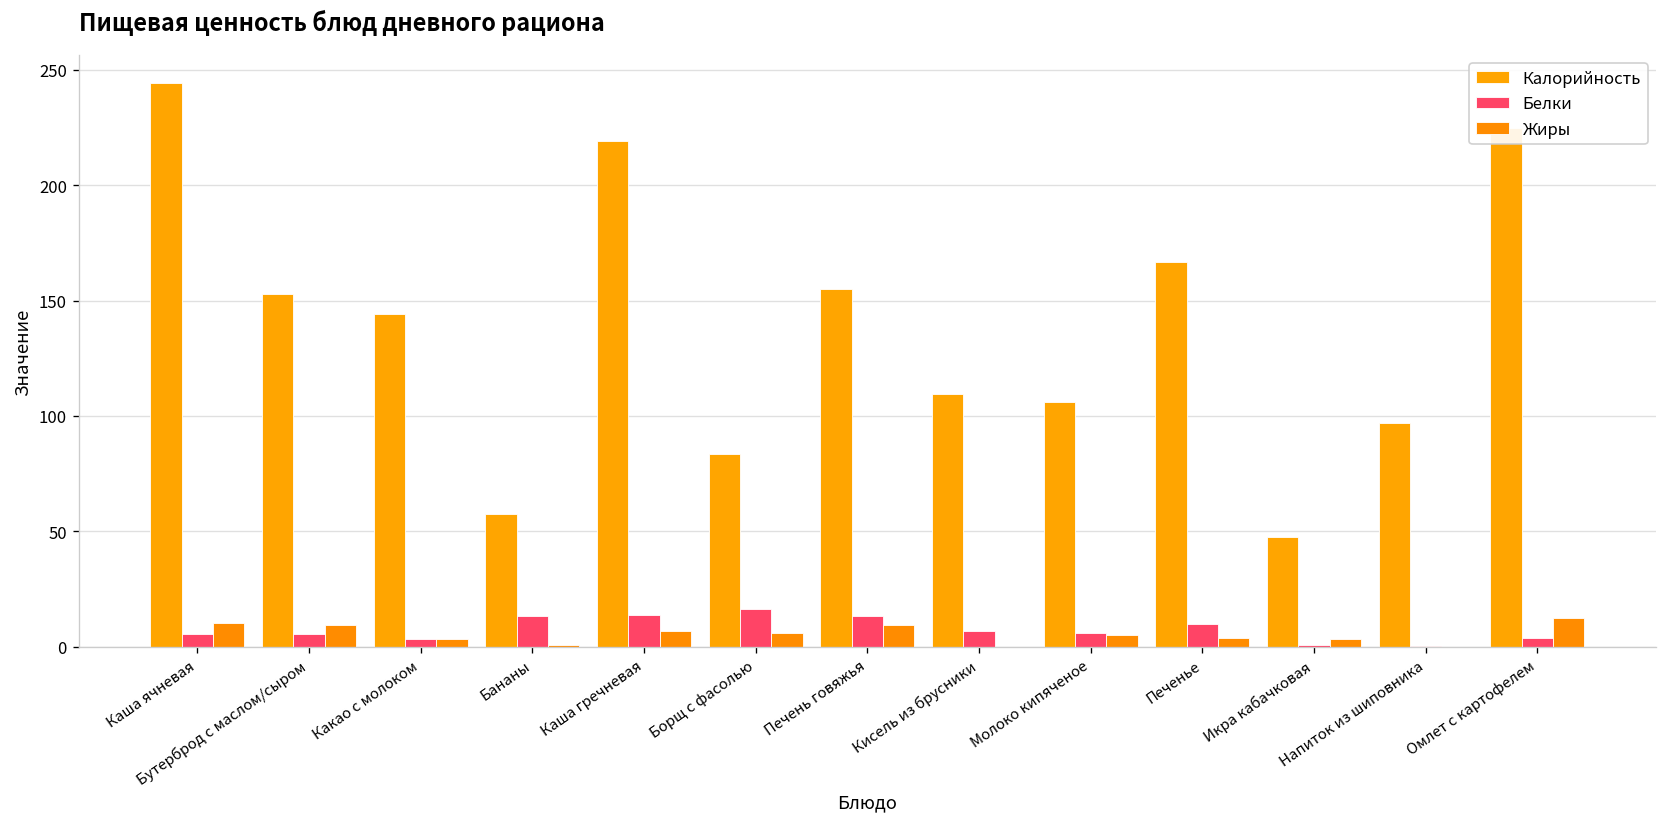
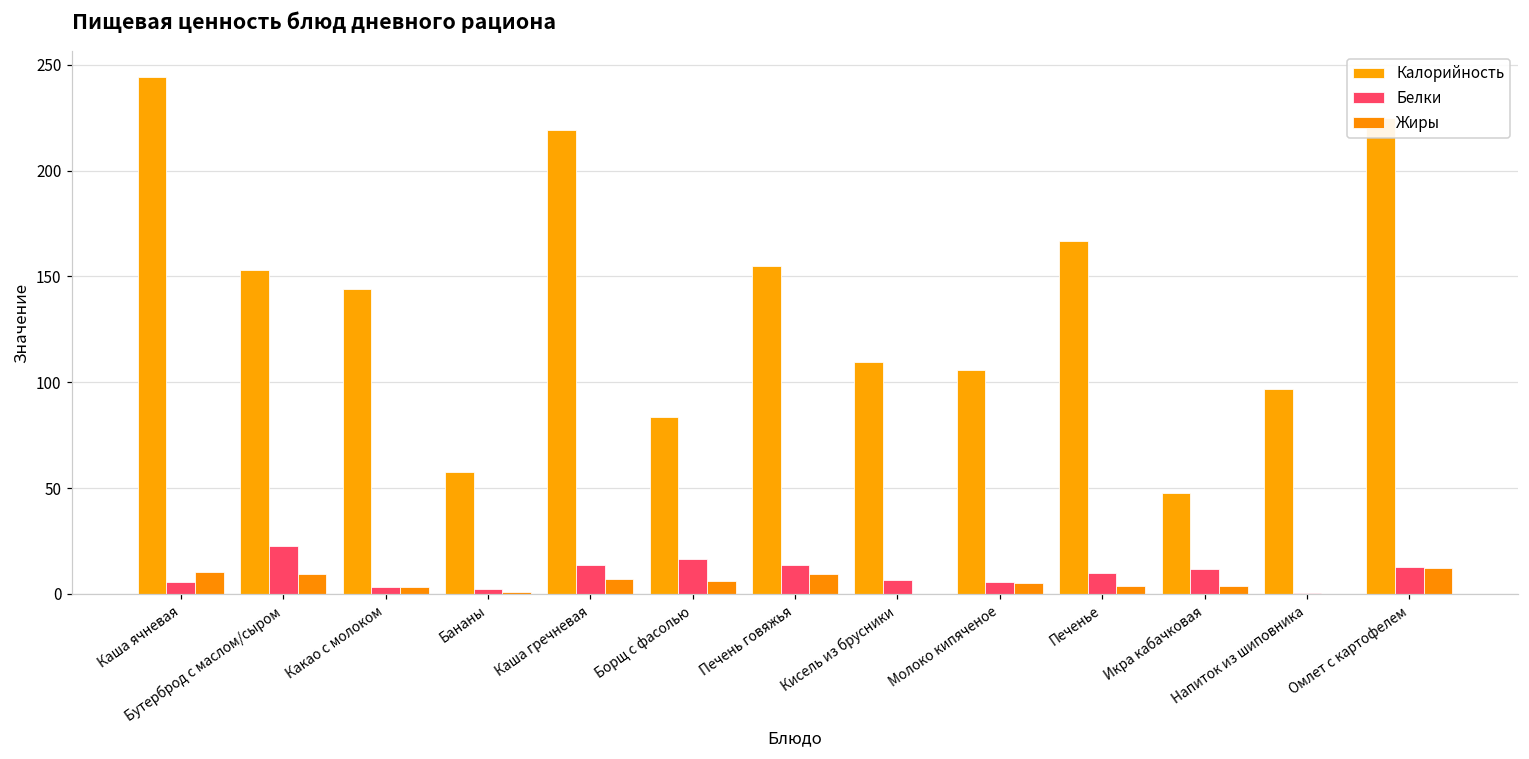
  {
    "Белки": {
      "Каша ячневая": 6,
-     "Бутерброд с маслом/сыром": 5,
+     "Бутерброд с маслом/сыром": 23,
      "Какао с молоком": 3,
-     "Бананы": 13,
+     "Бананы": 2,
      "Каша гречневая": 14,
      "Борщ с фасолью": 17,
      "Печень говяжья": 13,
      "Кисель из брусники": 7,
      "Молоко кипяченое": 6,
      "Печенье": 10,
-     "Икра кабачковая": 1,
-     "Омлет с картофелем": 4
+     "Икра кабачковая": 12,
+     "Омлет с картофелем": 13
    }
  }
